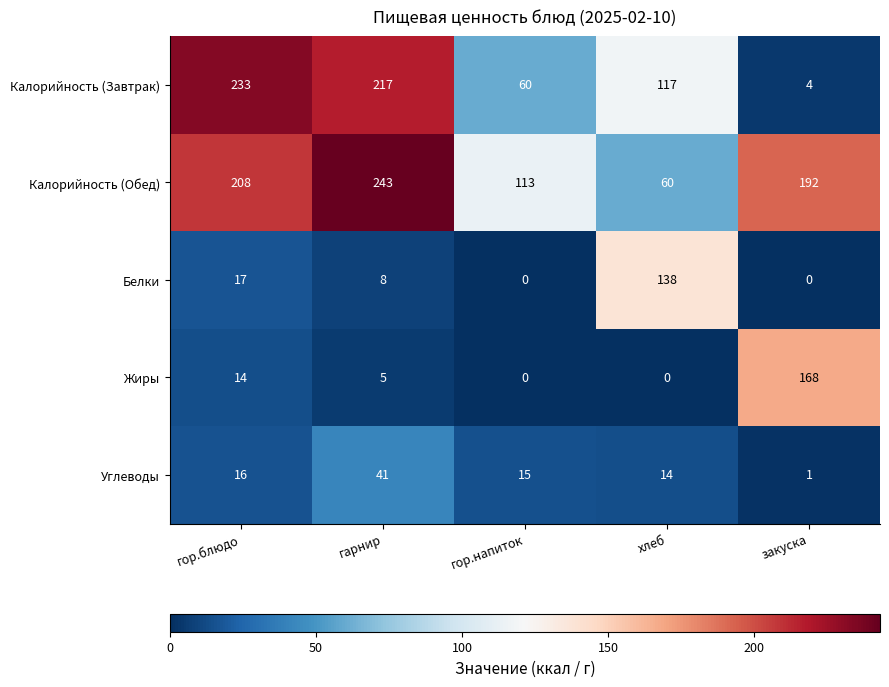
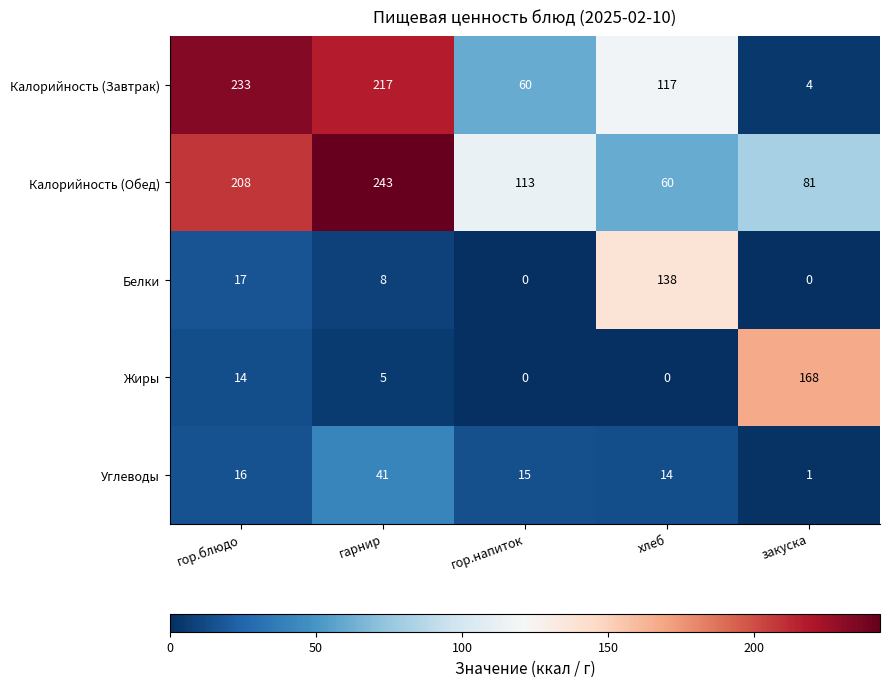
  {
    "Калорийность (Завтрак)": {
      "гор.блюдо": 233,
      "гарнир": 217,
      "гор.напиток": 60,
      "хлеб": 117,
      "закуска": 4
    },
    "Калорийность (Обед)": {
      "гор.блюдо": 208,
      "гарнир": 243,
      "гор.напиток": 113,
      "хлеб": 60,
-     "закуска": 192
+     "закуска": 81
    },
    "Белки": {
      "гор.блюдо": 17,
      "гарнир": 8,
      "гор.напиток": 0,
      "хлеб": 138,
      "закуска": 0
    },
    "Жиры": {
      "гор.блюдо": 14,
      "гарнир": 5,
      "гор.напиток": 0,
      "хлеб": 0,
      "закуска": 168
    },
    "Углеводы": {
      "гор.блюдо": 16,
      "гарнир": 41,
      "гор.напиток": 15,
      "хлеб": 14,
      "закуска": 1
    }
  }
